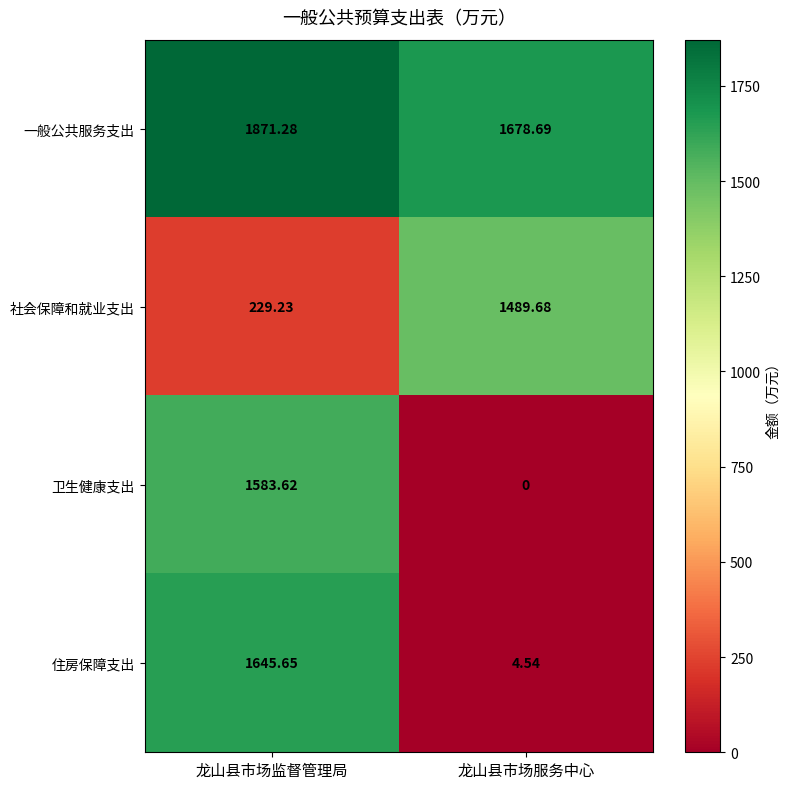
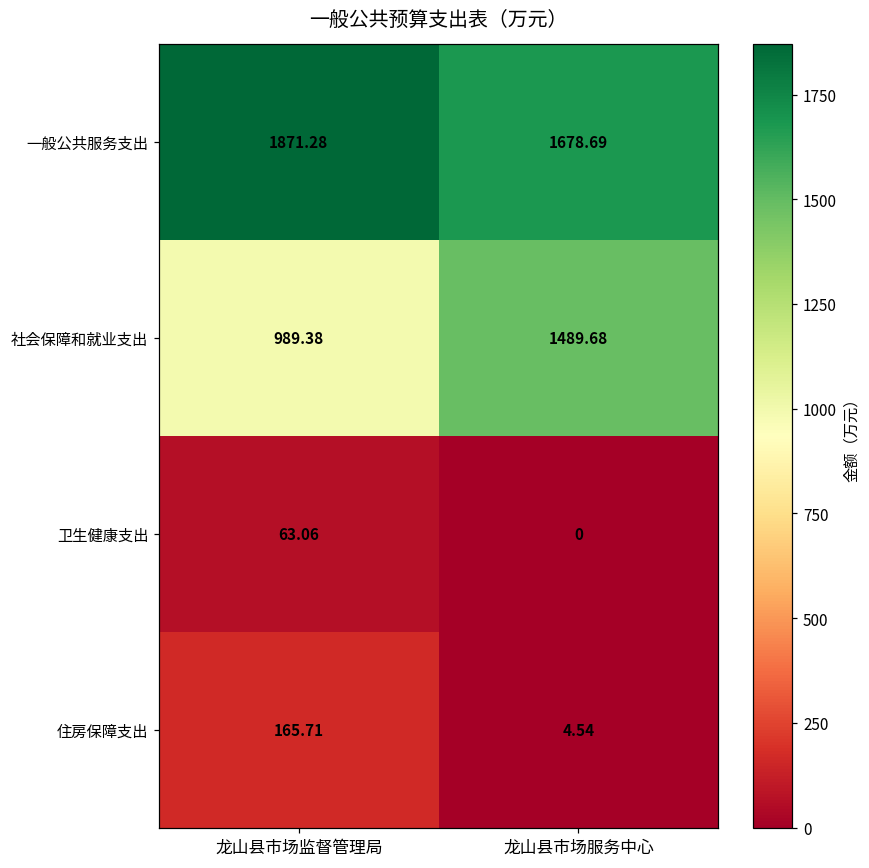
  {
    "一般公共服务支出": {
      "龙山县市场监督管理局": 1871.28,
      "龙山县市场服务中心": 1678.69
    },
    "社会保障和就业支出": {
-     "龙山县市场监督管理局": 229.23,
+     "龙山县市场监督管理局": 989.38,
      "龙山县市场服务中心": 1489.68
    },
    "卫生健康支出": {
-     "龙山县市场监督管理局": 1583.62,
+     "龙山县市场监督管理局": 63.06,
      "龙山县市场服务中心": 0
    },
    "住房保障支出": {
-     "龙山县市场监督管理局": 1645.65,
+     "龙山县市场监督管理局": 165.71,
      "龙山县市场服务中心": 4.54
    }
  }
